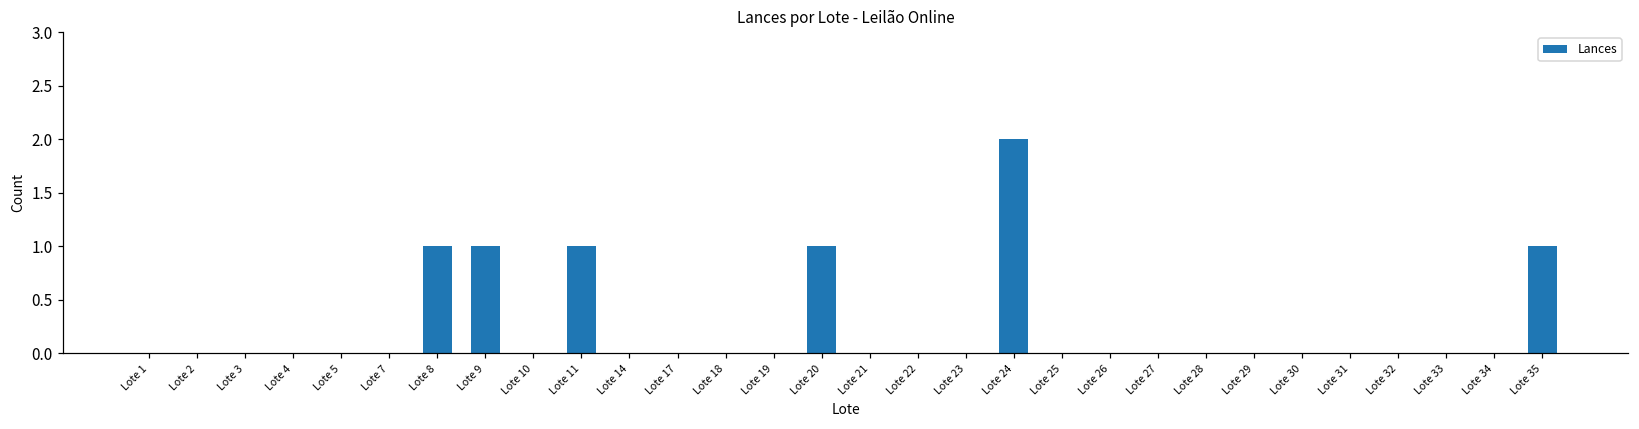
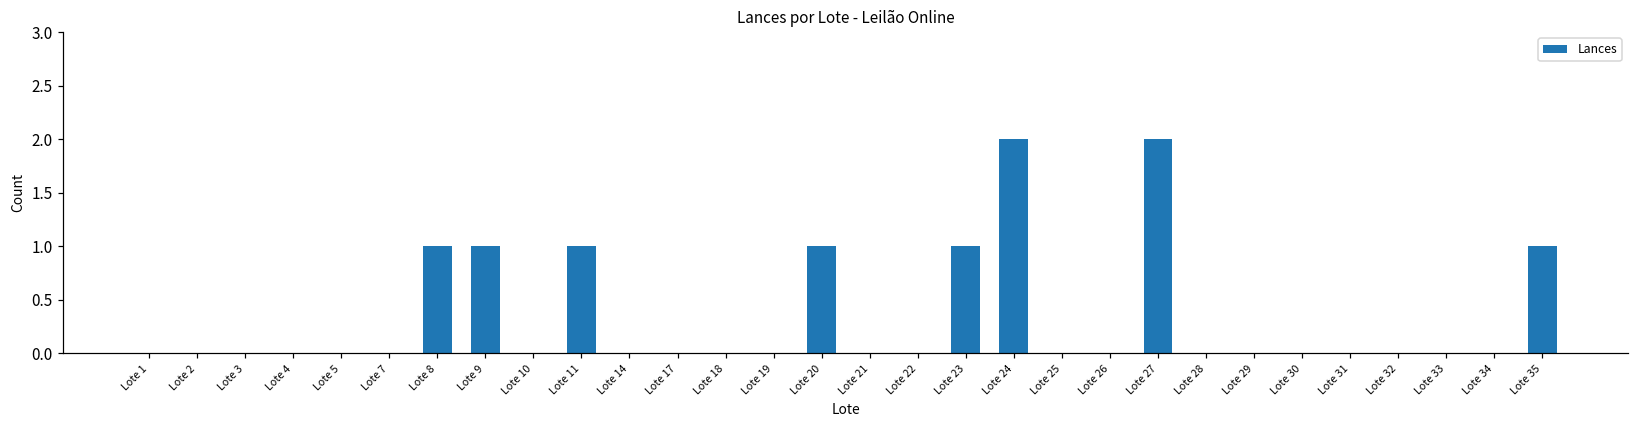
  {
    "Lote 1": 0,
    "Lote 2": 0,
    "Lote 3": 0,
    "Lote 4": 0,
    "Lote 5": 0,
    "Lote 7": 0,
    "Lote 8": 1,
    "Lote 9": 1,
    "Lote 10": 0,
    "Lote 11": 1,
    "Lote 14": 0,
    "Lote 17": 0,
    "Lote 18": 0,
    "Lote 19": 0,
    "Lote 20": 1,
    "Lote 21": 0,
    "Lote 22": 0,
-   "Lote 23": 0,
+   "Lote 23": 1,
    "Lote 24": 2,
    "Lote 25": 0,
    "Lote 26": 0,
-   "Lote 27": 0,
+   "Lote 27": 2,
    "Lote 28": 0,
    "Lote 29": 0,
    "Lote 30": 0,
    "Lote 31": 0,
    "Lote 32": 0,
    "Lote 33": 0,
    "Lote 34": 0,
    "Lote 35": 1
  }
